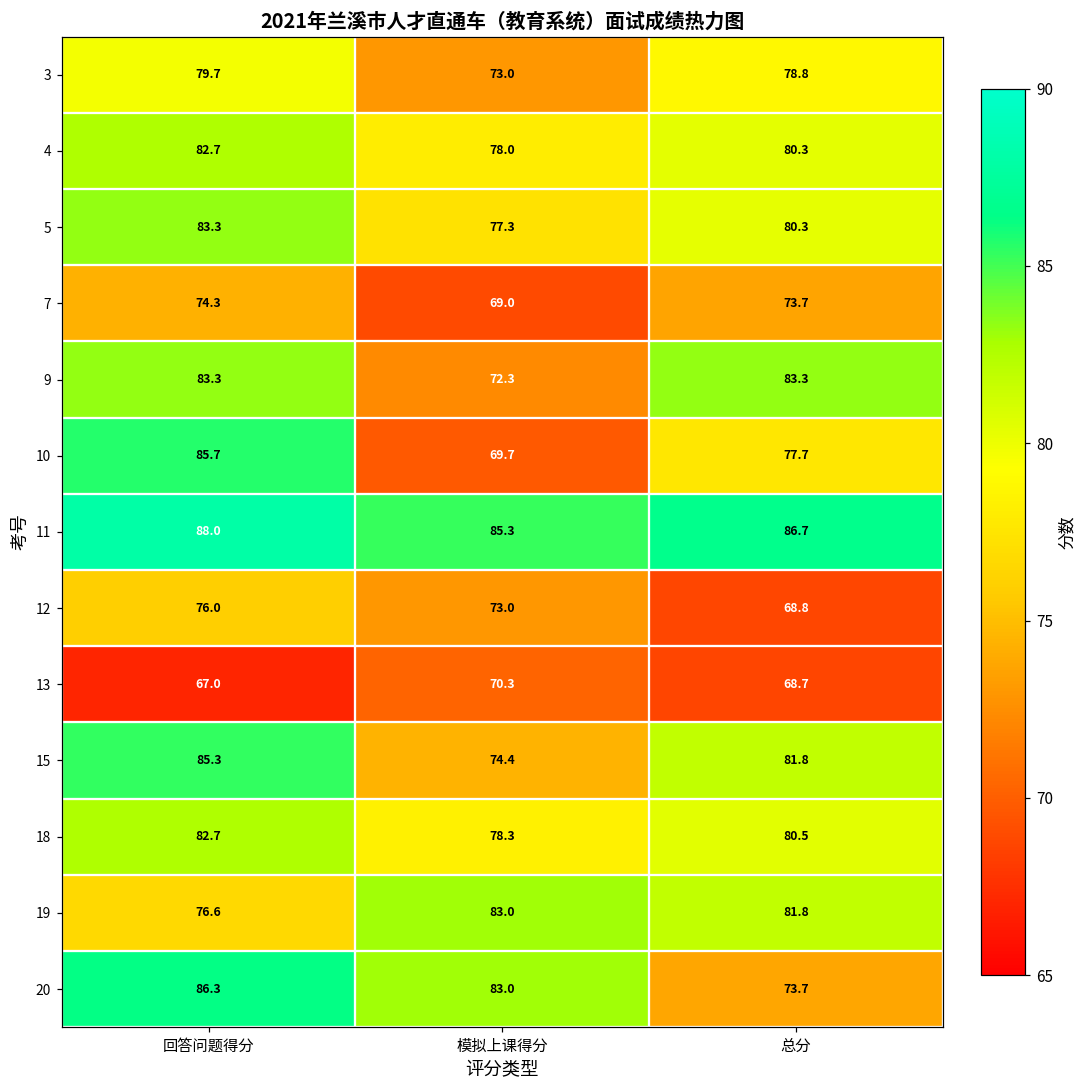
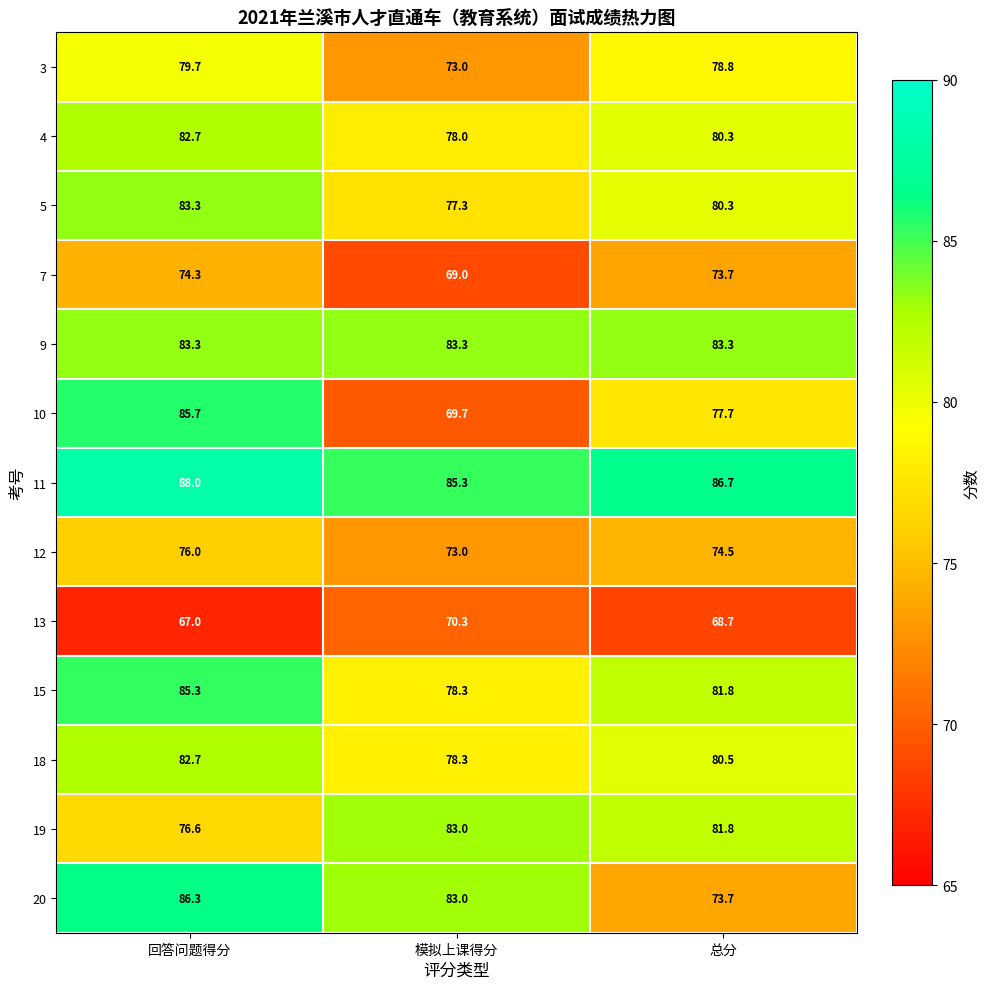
  {
    "3": {
      "回答问题得分": 79.7,
      "模拟上课得分": 73.0,
      "总分": 78.8
    },
    "4": {
      "回答问题得分": 82.7,
      "模拟上课得分": 78.0,
      "总分": 80.3
    },
    "5": {
      "回答问题得分": 83.3,
      "模拟上课得分": 77.3,
      "总分": 80.3
    },
    "7": {
      "回答问题得分": 74.3,
      "模拟上课得分": 69.0,
      "总分": 73.7
    },
    "9": {
      "回答问题得分": 83.3,
-     "模拟上课得分": 72.3,
+     "模拟上课得分": 83.3,
      "总分": 83.3
    },
    "10": {
      "回答问题得分": 85.7,
      "模拟上课得分": 69.7,
      "总分": 77.7
    },
    "11": {
      "回答问题得分": 88.0,
      "模拟上课得分": 85.3,
      "总分": 86.7
    },
    "12": {
      "回答问题得分": 76.0,
      "模拟上课得分": 73.0,
-     "总分": 68.8
+     "总分": 74.5
    },
    "13": {
      "回答问题得分": 67.0,
      "模拟上课得分": 70.3,
      "总分": 68.7
    },
    "15": {
      "回答问题得分": 85.3,
-     "模拟上课得分": 74.4,
+     "模拟上课得分": 78.3,
      "总分": 81.8
    },
    "18": {
      "回答问题得分": 82.7,
      "模拟上课得分": 78.3,
      "总分": 80.5
    },
    "19": {
      "回答问题得分": 76.6,
      "模拟上课得分": 83.0,
      "总分": 81.8
    },
    "20": {
      "回答问题得分": 86.3,
      "模拟上课得分": 83.0,
      "总分": 73.7
    }
  }
